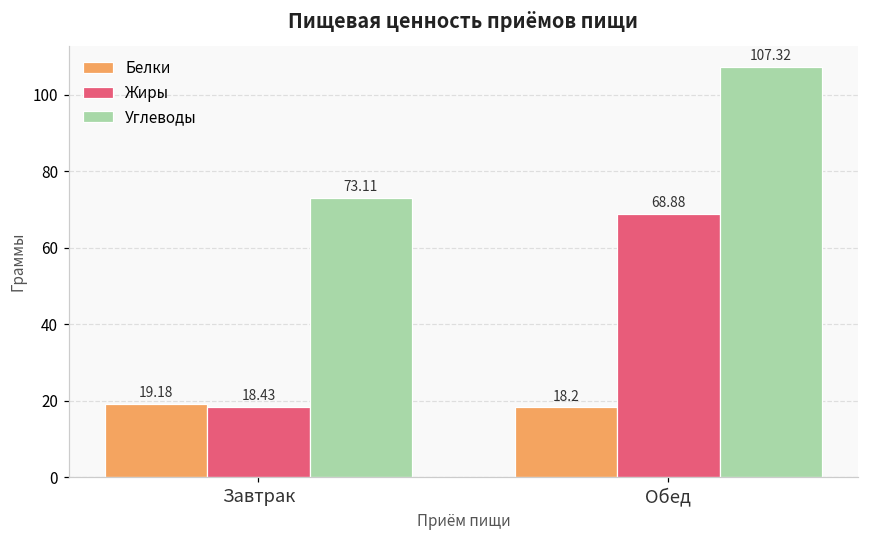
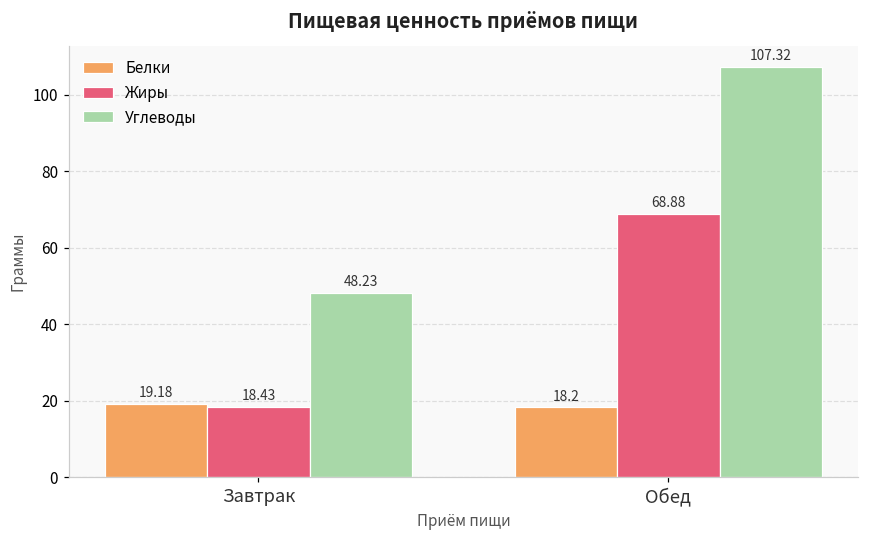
  {
    "Белки": {
      "Завтрак": 19.18,
      "Обед": 18.2
    },
    "Жиры": {
      "Завтрак": 18.43,
      "Обед": 68.88
    },
    "Углеводы": {
-     "Завтрак": 73.11,
+     "Завтрак": 48.23,
      "Обед": 107.32
    }
  }
